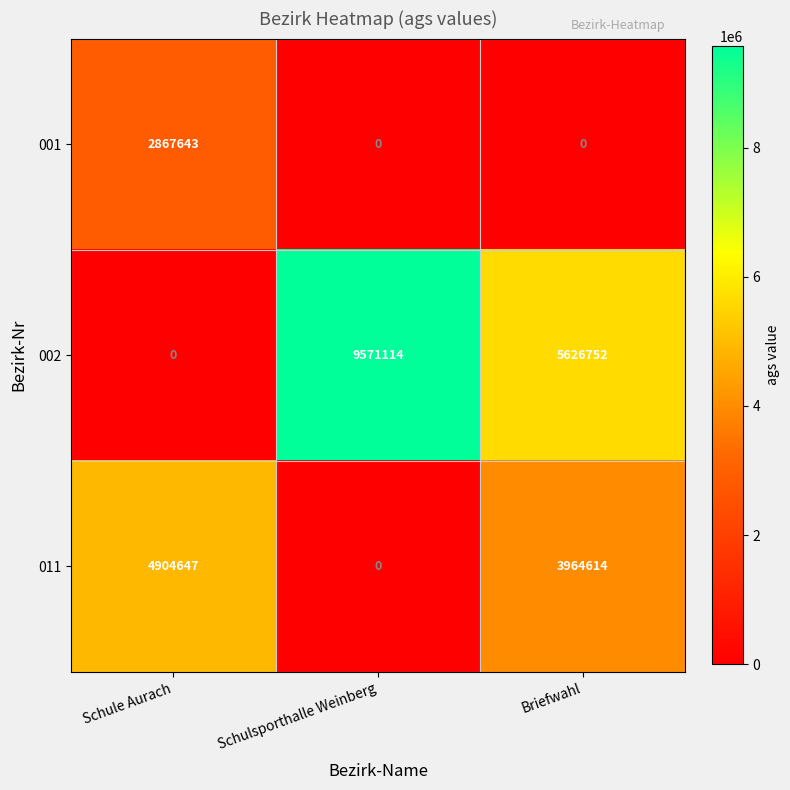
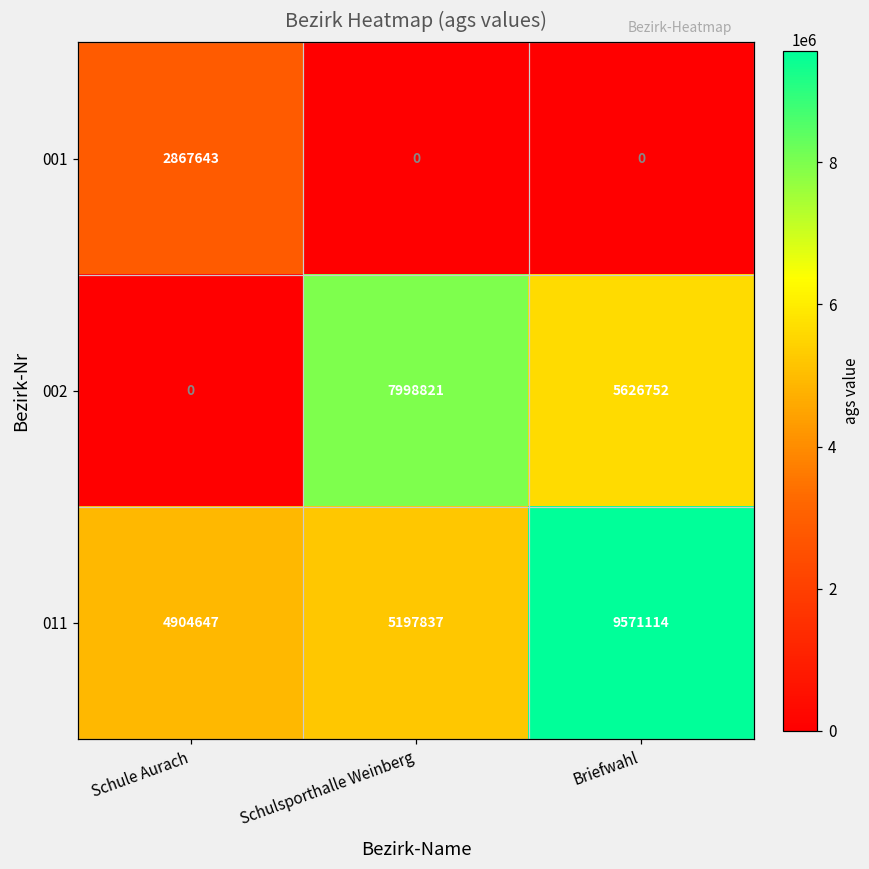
  {
    "001": {
      "Schule Aurach": 2867643,
      "Schulsporthalle Weinberg": 0,
      "Briefwahl": 0
    },
    "002": {
      "Schule Aurach": 0,
-     "Schulsporthalle Weinberg": 9571114,
+     "Schulsporthalle Weinberg": 7998821,
      "Briefwahl": 5626752
    },
    "011": {
      "Schule Aurach": 4904647,
-     "Schulsporthalle Weinberg": 0,
-     "Briefwahl": 3964614
+     "Schulsporthalle Weinberg": 5197837,
+     "Briefwahl": 9571114
    }
  }
